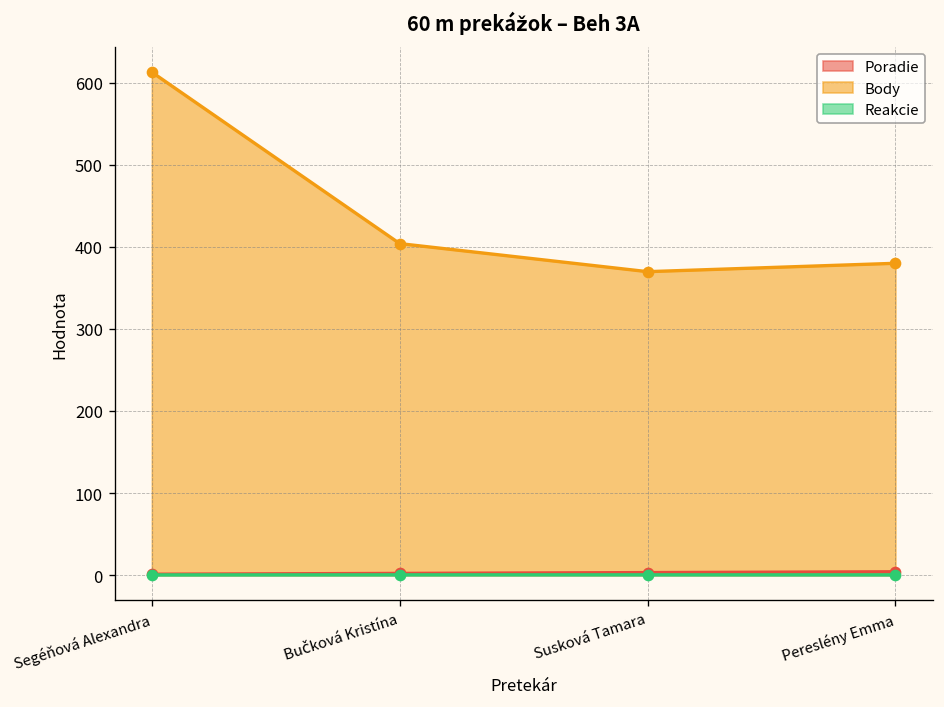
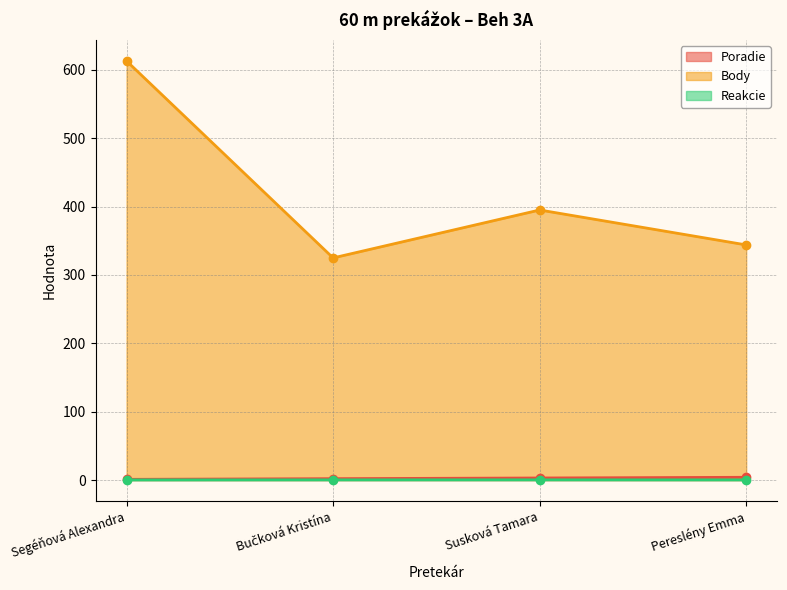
  {
    "Poradie": {
      "Pereslény Emma": 0
    },
    "Body": {
      "Segéňová Alexandra": 610,
-     "Bučková Kristína": 400,
-     "Susková Tamara": 370,
-     "Pereslény Emma": 380
+     "Bučková Kristína": 320,
+     "Susková Tamara": 400,
+     "Pereslény Emma": 340
    },
    "Reakcie": {
      "Pereslény Emma": 0
    }
  }
